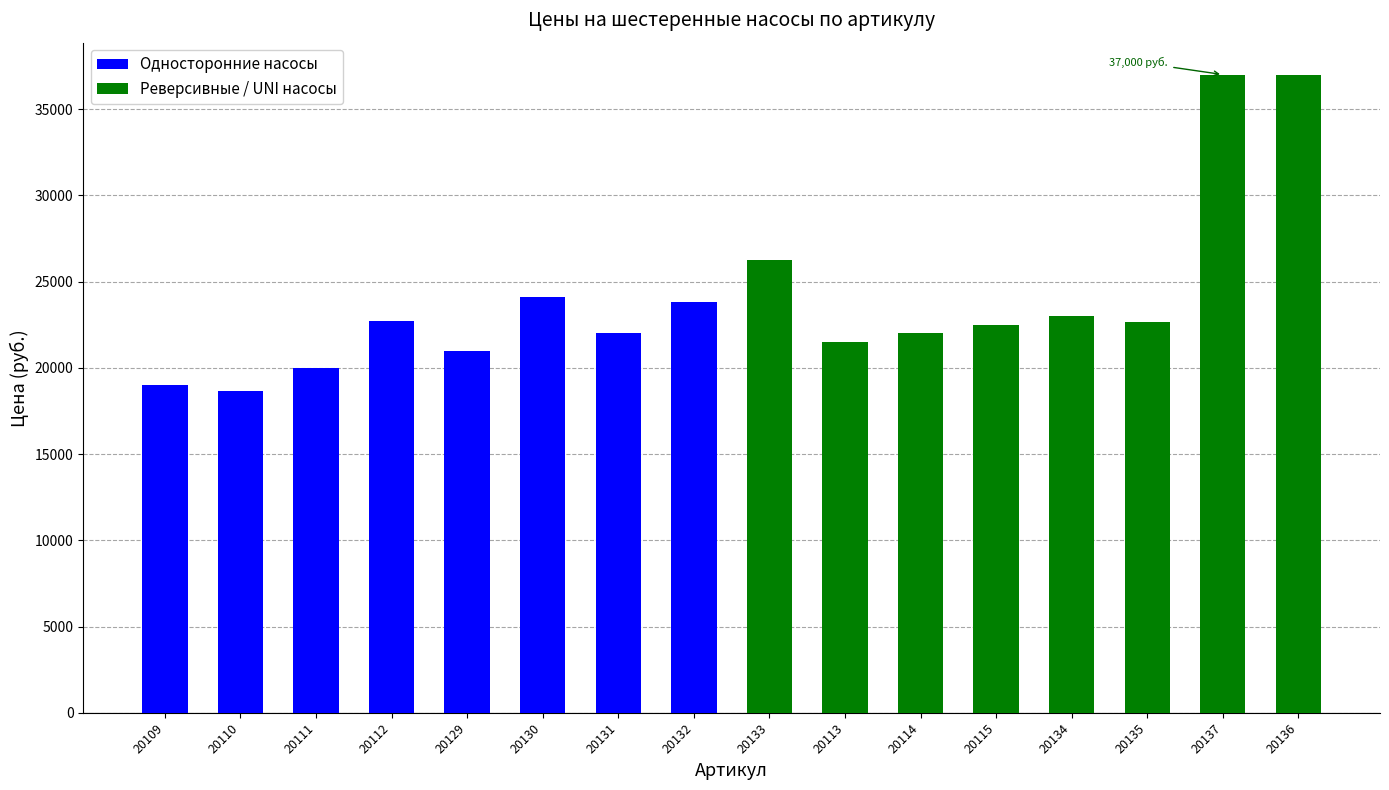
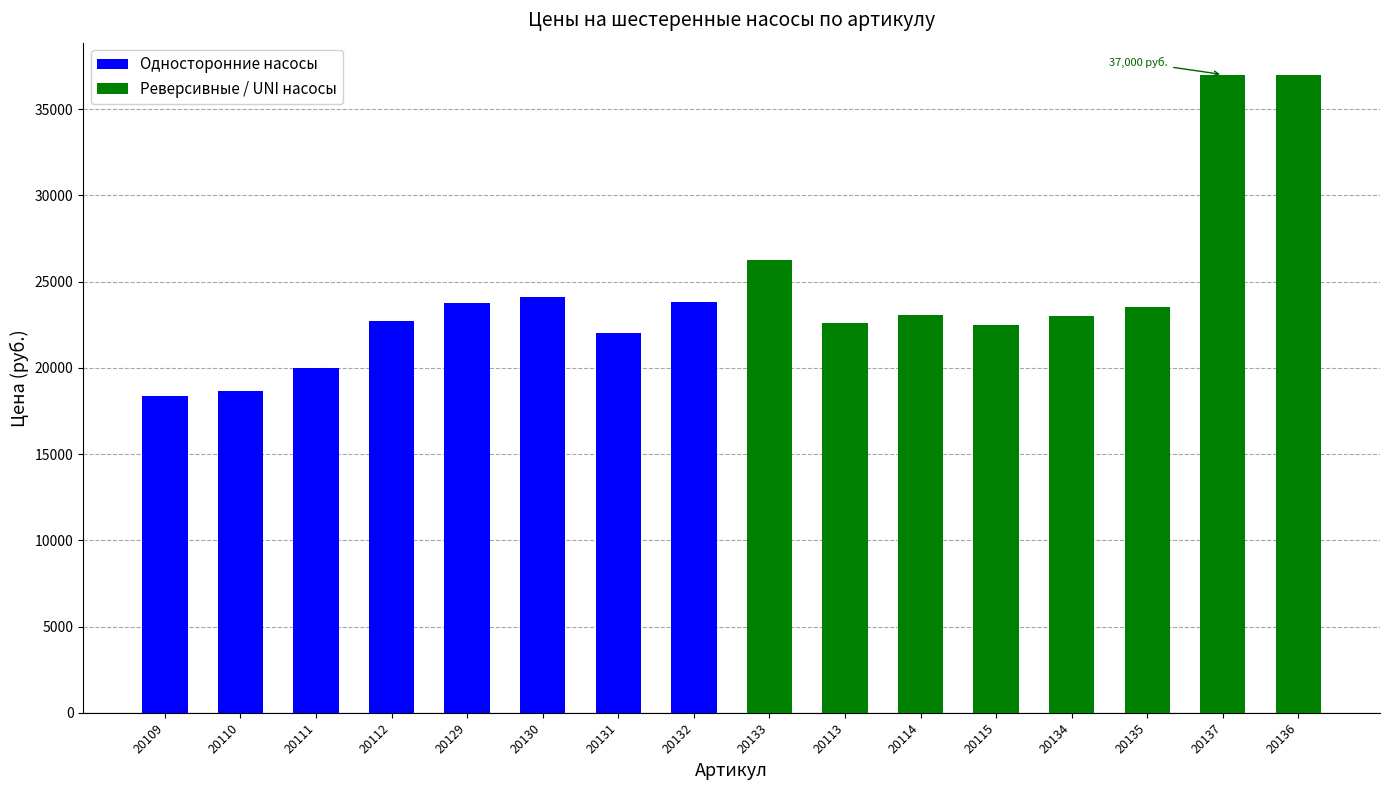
  {
    "Односторонние насосы": {
-     "20109": 19000,
+     "20109": 18400,
      "20110": 18700,
      "20111": 20000,
      "20112": 22700,
-     "20129": 21000,
+     "20129": 23800,
      "20130": 24100,
      "20131": 22000,
      "20132": 23800
    },
    "Реверсивные / UNI насосы": {
      "20133": 26200,
-     "20113": 21500,
-     "20114": 22000,
+     "20113": 22600,
+     "20114": 23100,
      "20115": 22500,
      "20134": 23000,
-     "20135": 22700,
+     "20135": 23500,
      "20136": 37000
    }
  }
